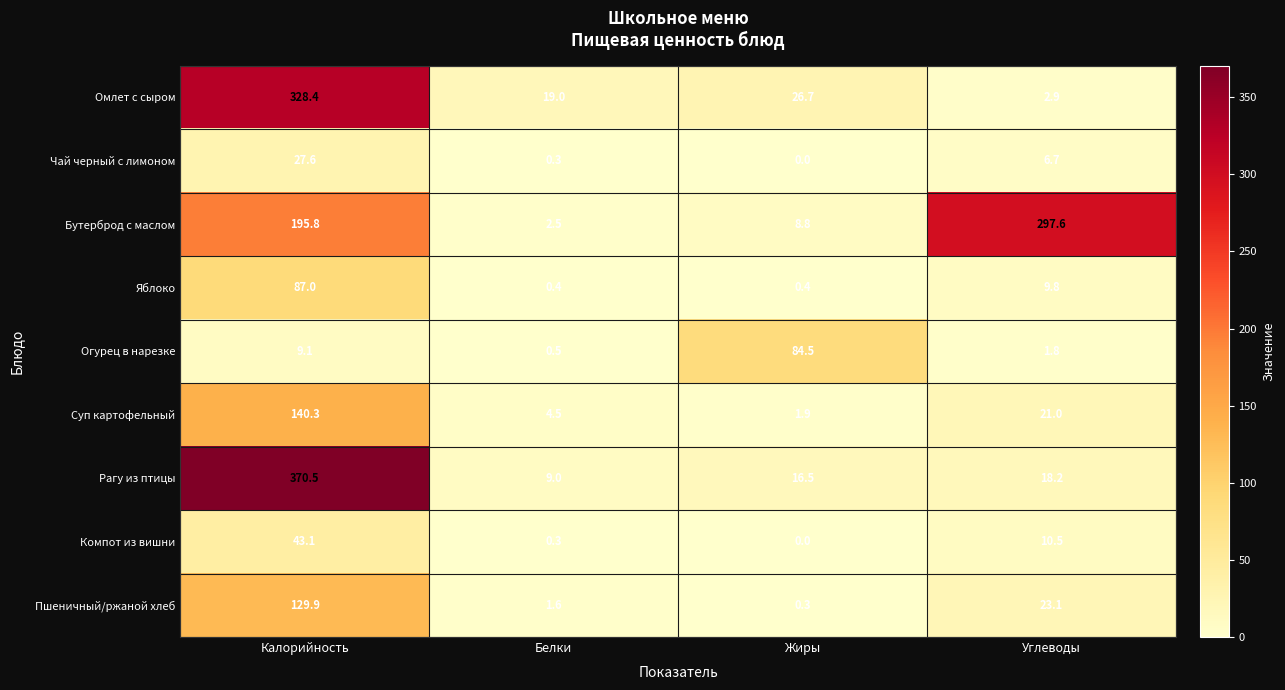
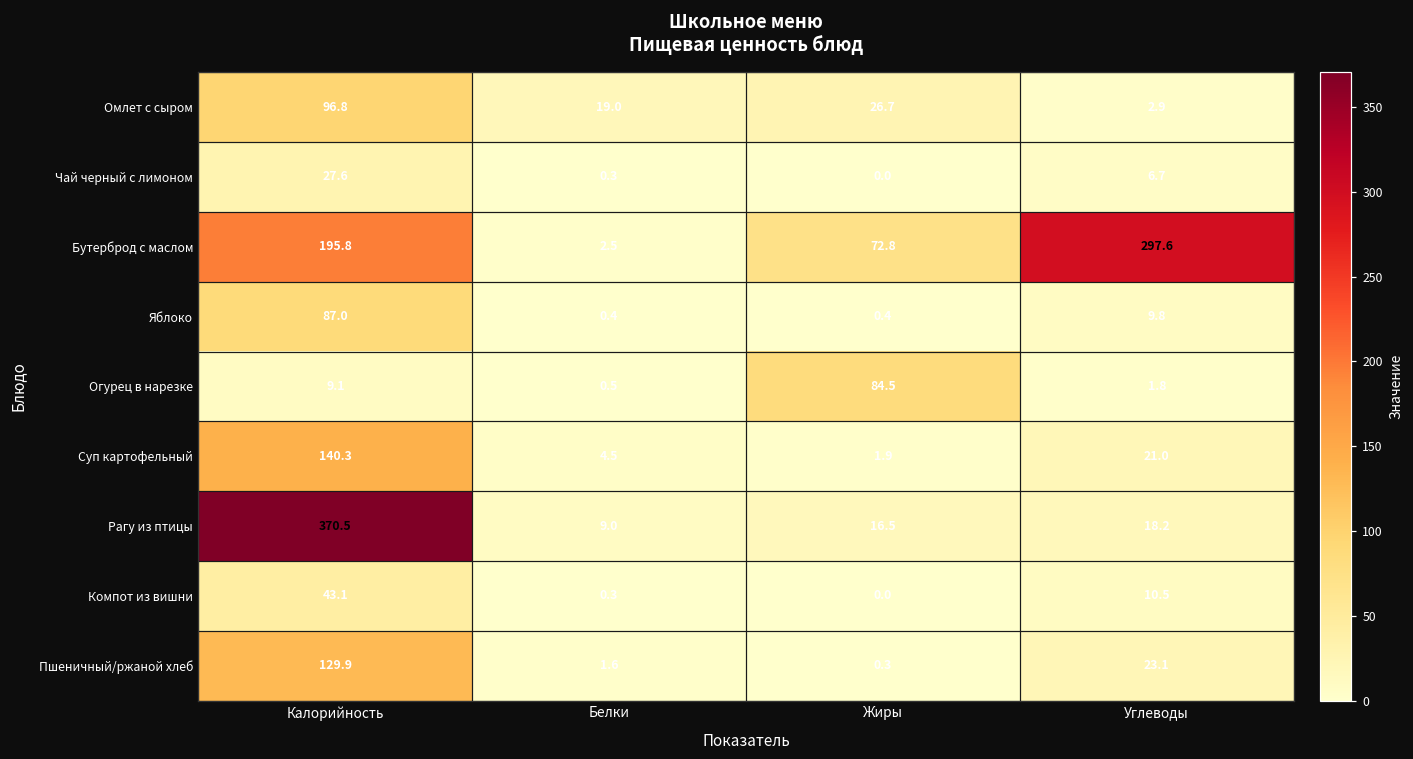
  {
    "Омлет с сыром": {
-     "Калорийность": 328.4,
+     "Калорийность": 96.8,
      "Белки": 19.0,
      "Жиры": 26.7,
      "Углеводы": 2.9
    },
    "Чай черный с лимоном": {
      "Калорийность": 27.6,
      "Белки": 0.3,
      "Жиры": 0.0,
      "Углеводы": 6.7
    },
    "Бутерброд с маслом": {
      "Калорийность": 195.8,
      "Белки": 2.5,
-     "Жиры": 8.8,
+     "Жиры": 72.8,
      "Углеводы": 297.6
    },
    "Яблоко": {
      "Калорийность": 87.0,
      "Белки": 0.4,
      "Жиры": 0.4,
      "Углеводы": 9.8
    },
    "Огурец в нарезке": {
      "Калорийность": 9.1,
      "Белки": 0.5,
      "Жиры": 84.5,
      "Углеводы": 1.8
    },
    "Суп картофельный": {
      "Калорийность": 140.3,
      "Белки": 4.5,
      "Жиры": 1.9,
      "Углеводы": 21.0
    },
    "Рагу из птицы": {
      "Калорийность": 370.5,
      "Белки": 9.0,
      "Жиры": 16.5,
      "Углеводы": 18.2
    },
    "Компот из вишни": {
      "Калорийность": 43.1,
      "Белки": 0.3,
      "Жиры": 0.0,
      "Углеводы": 10.5
    },
    "Пшеничный/ржаной хлеб": {
      "Калорийность": 129.9,
      "Белки": 1.6,
      "Жиры": 0.3,
      "Углеводы": 23.1
    }
  }
